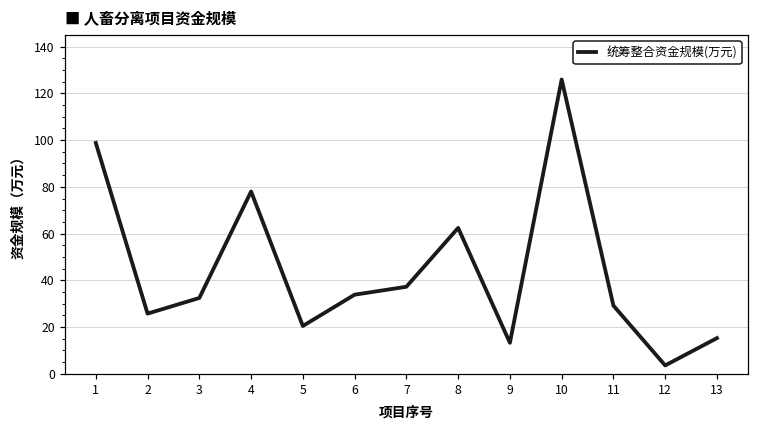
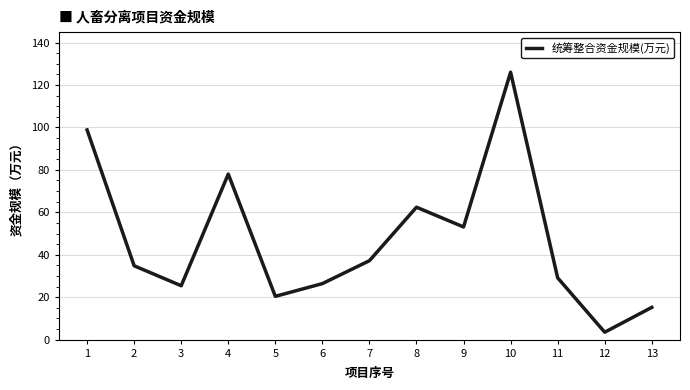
  {
    "1": 99,
-   "2": 26,
-   "3": 32,
+   "2": 35,
+   "3": 25,
    "4": 78,
    "5": 20,
-   "6": 34,
+   "6": 26,
    "7": 37,
    "8": 62,
-   "9": 13,
+   "9": 53,
    "10": 126,
    "11": 29,
    "12": 4,
    "13": 15
  }
